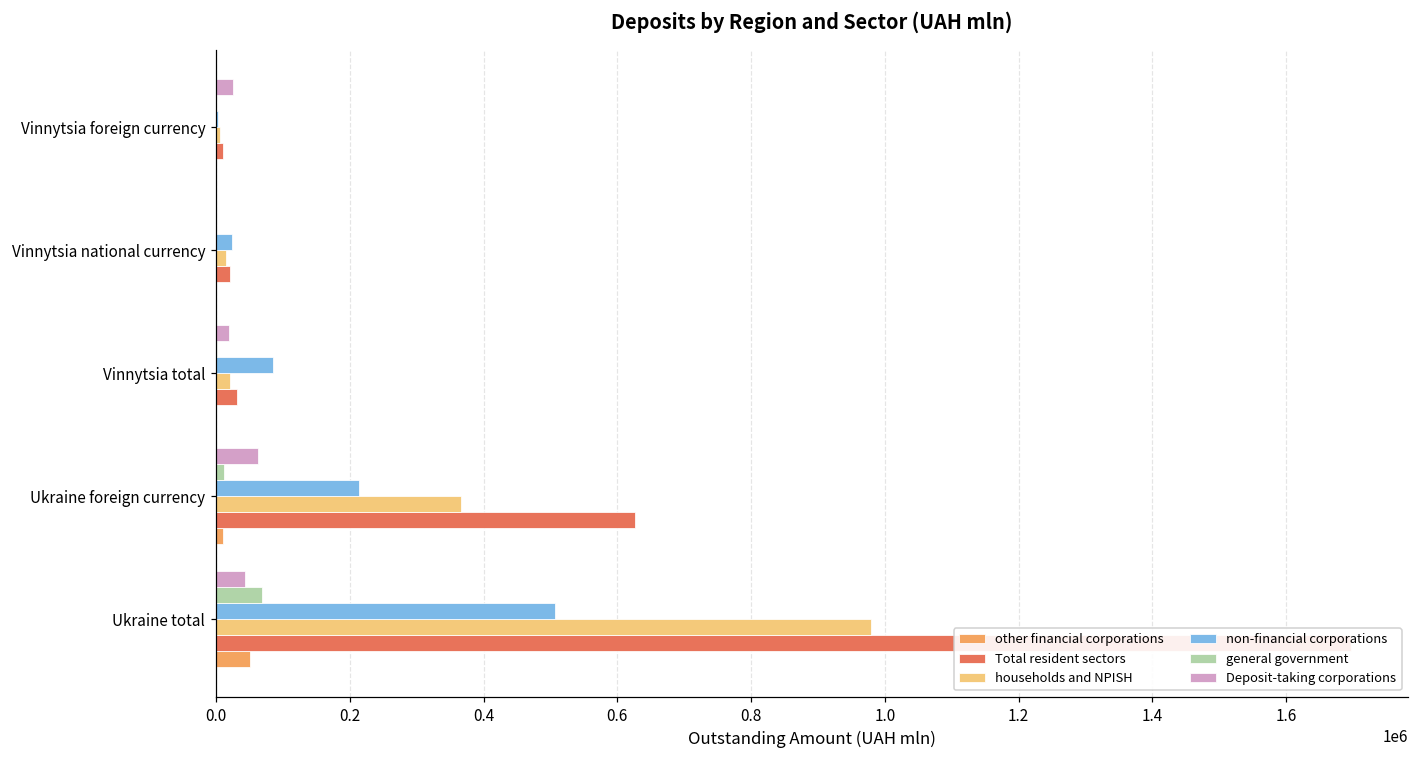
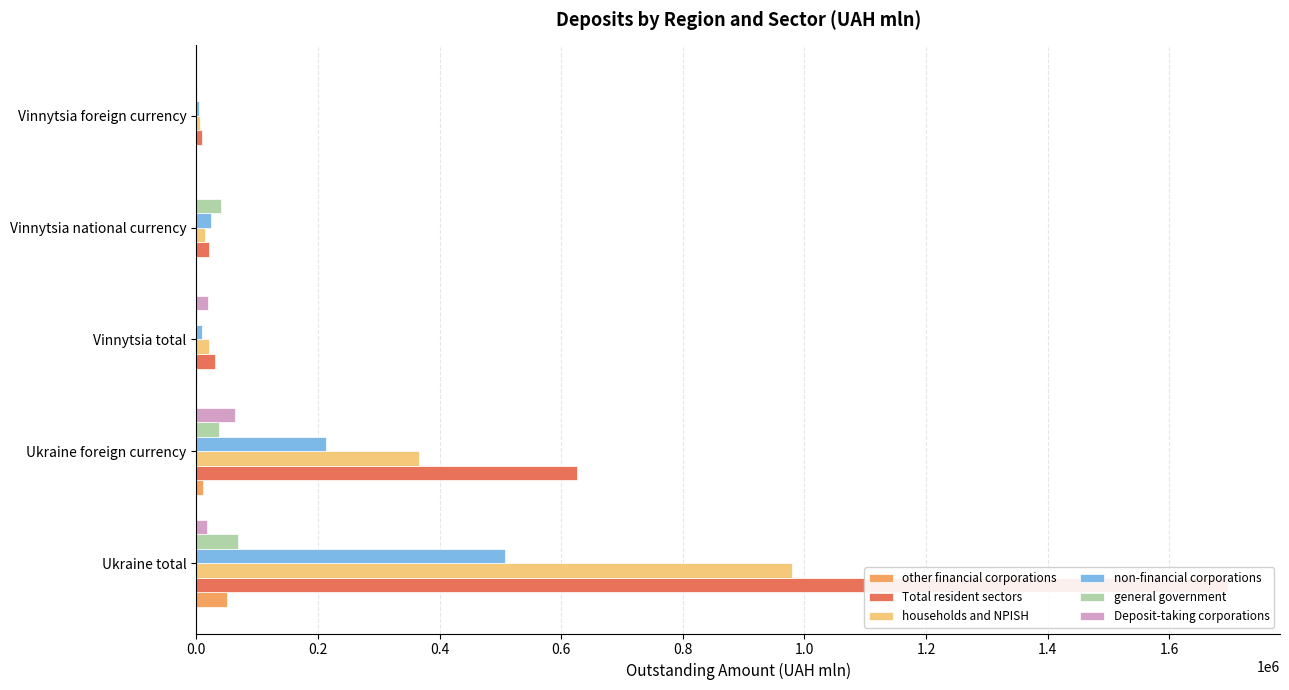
  {
    "non-financial corporations": {
      "Vinnytsia national currency": 20000,
-     "Vinnytsia total": 80000,
+     "Vinnytsia total": 10000,
      "Ukraine foreign currency": 210000,
      "Ukraine total": 510000
    },
    "general government": {
-     "Vinnytsia national currency": 0,
-     "Ukraine foreign currency": 10000,
+     "Vinnytsia national currency": 40000,
+     "Ukraine foreign currency": 40000,
      "Ukraine total": 70000
    },
    "Deposit-taking corporations": {
-     "Vinnytsia foreign currency": 30000,
+     "Vinnytsia foreign currency": 0,
      "Vinnytsia total": 20000,
      "Ukraine foreign currency": 60000,
-     "Ukraine total": 40000
+     "Ukraine total": 20000
    }
  }
